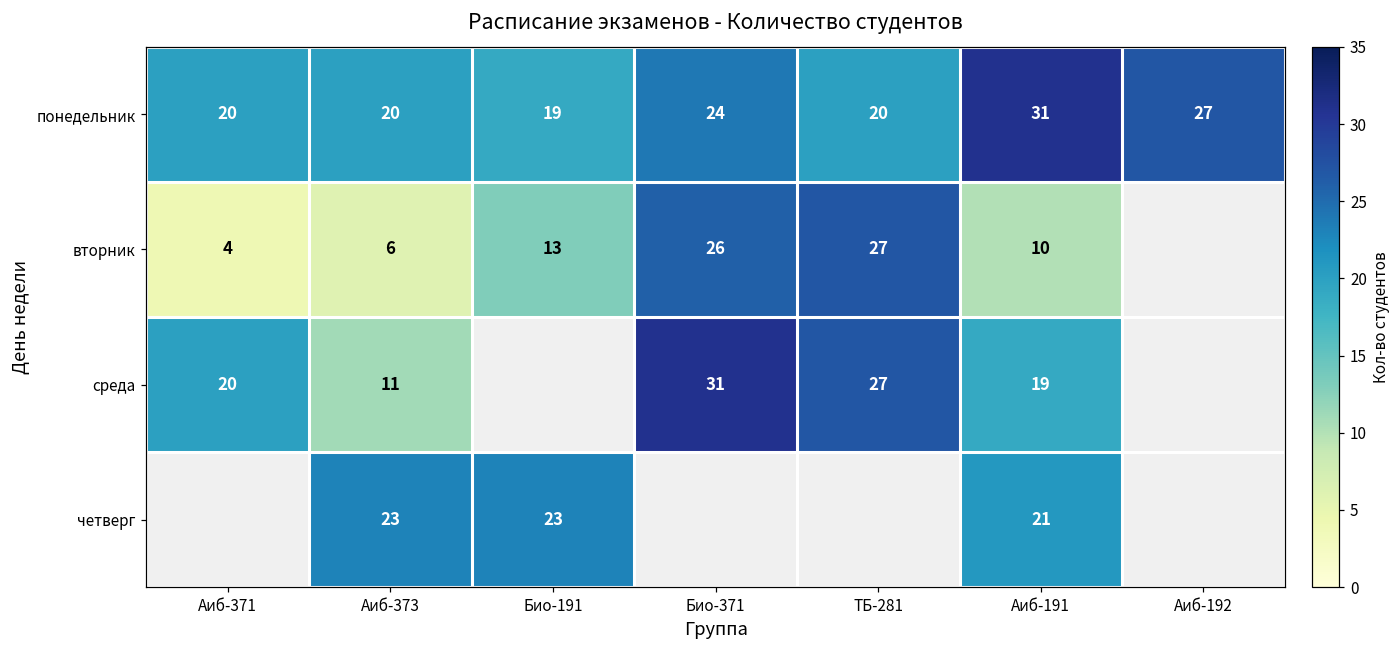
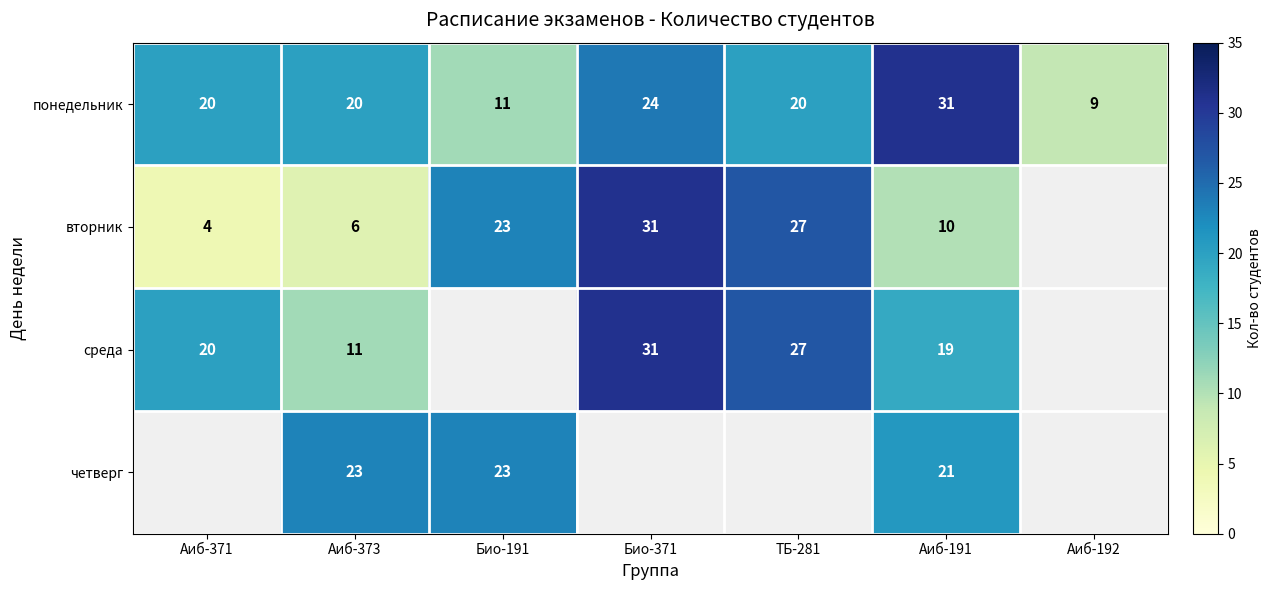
  {
    "понедельник": {
      "Аиб-371": 20,
      "Аиб-373": 20,
-     "Био-191": 19,
+     "Био-191": 11,
      "Био-371": 24,
      "ТБ-281": 20,
      "Аиб-191": 31,
-     "Аиб-192": 27
+     "Аиб-192": 9
    },
    "вторник": {
      "Аиб-371": 4,
      "Аиб-373": 6,
-     "Био-191": 13,
-     "Био-371": 26,
+     "Био-191": 23,
+     "Био-371": 31,
      "ТБ-281": 27,
      "Аиб-191": 10
    },
    "среда": {
      "Аиб-371": 20,
      "Аиб-373": 11,
      "Био-371": 31,
      "ТБ-281": 27,
      "Аиб-191": 19
    },
    "четверг": {
      "Аиб-373": 23,
      "Био-191": 23,
      "Аиб-191": 21
    }
  }
